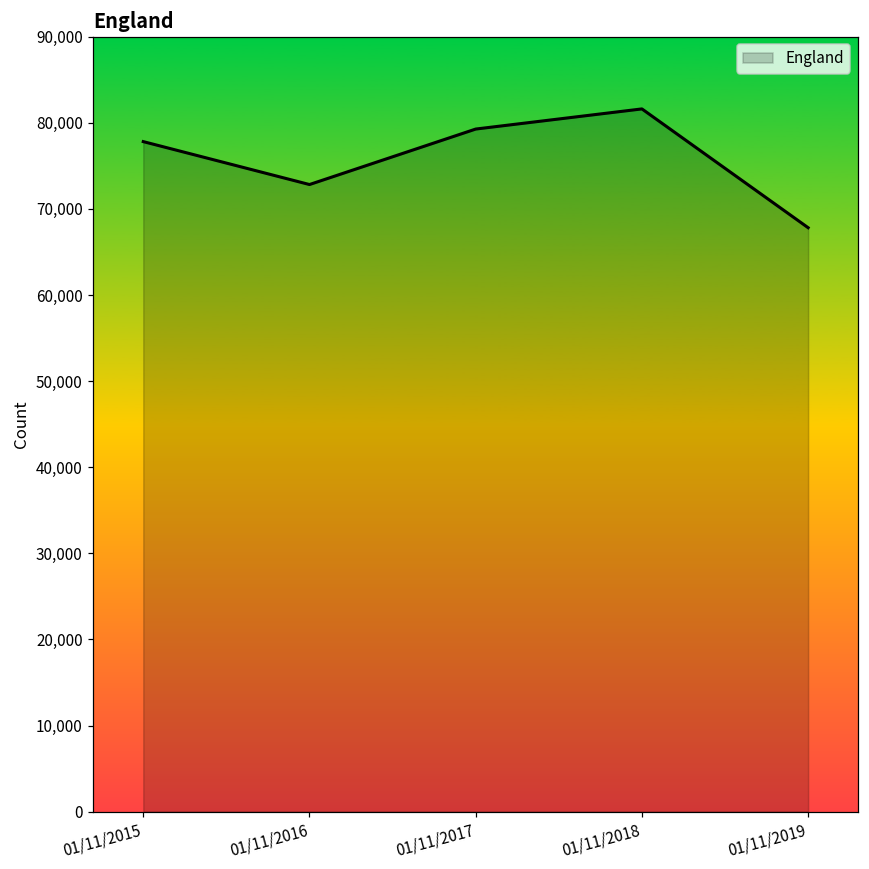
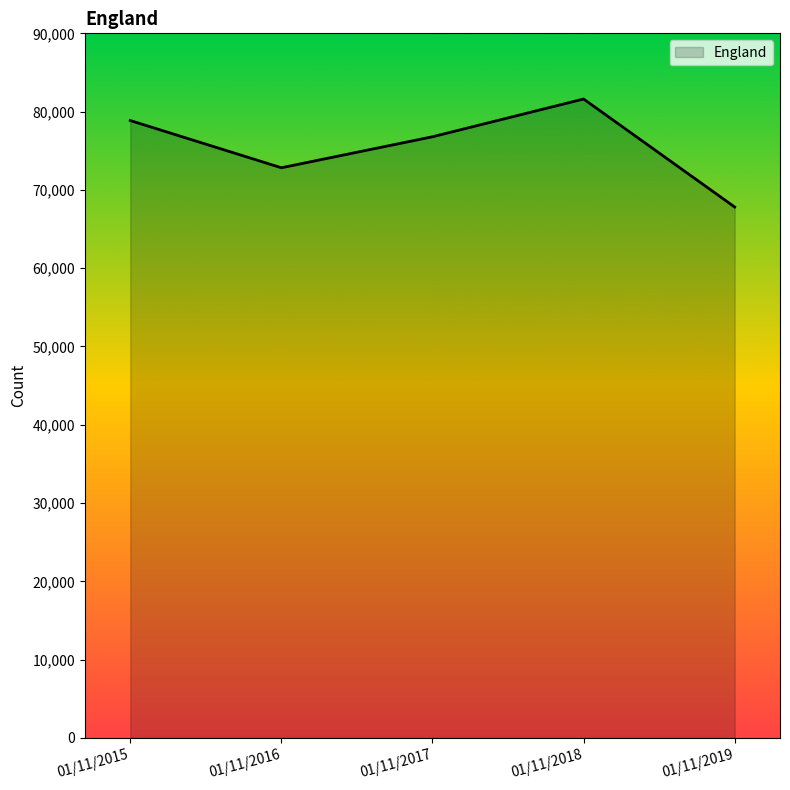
  {
-   "01/11/2015": "78,000",
+   "01/11/2015": "79,000",
    "01/11/2016": "73,000",
-   "01/11/2017": "79,000",
+   "01/11/2017": "77,000",
    "01/11/2018": "82,000",
    "01/11/2019": "68,000"
  }
